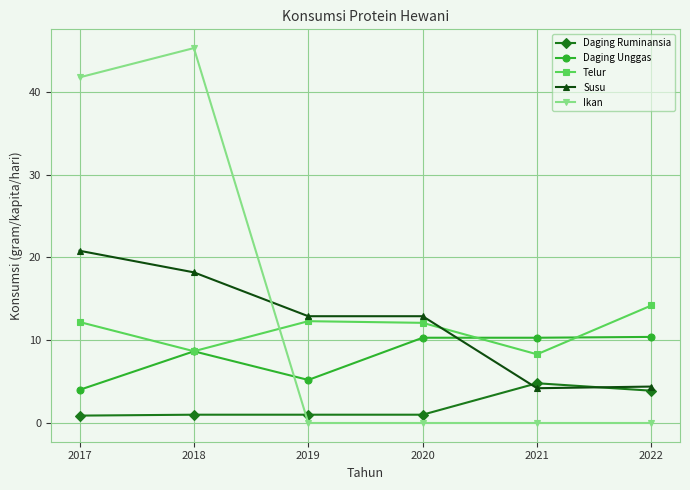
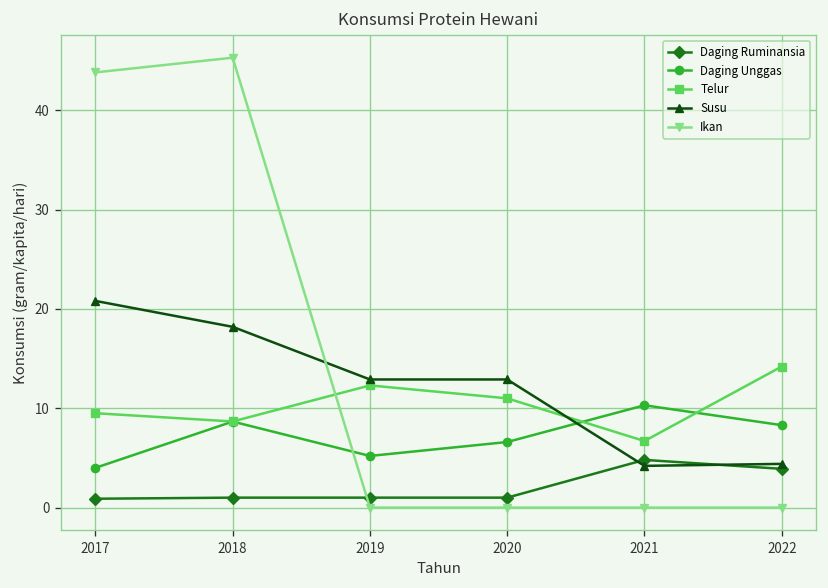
  {
    "Daging Unggas": {
      "2017": 4,
      "2019": 5,
-     "2020": 10,
+     "2020": 7,
      "2021": 10,
-     "2022": 10
+     "2022": 8
    },
    "Telur": {
-     "2017": 12,
+     "2017": 10,
      "2019": 12,
-     "2020": 12,
-     "2021": 8,
+     "2020": 11,
+     "2021": 7,
      "2022": 14
    },
    "Ikan": {
-     "2017": 42,
+     "2017": 44,
      "2018": 45,
      "2019": 0,
      "2020": 0,
      "2021": 0,
      "2022": 0
    }
  }
